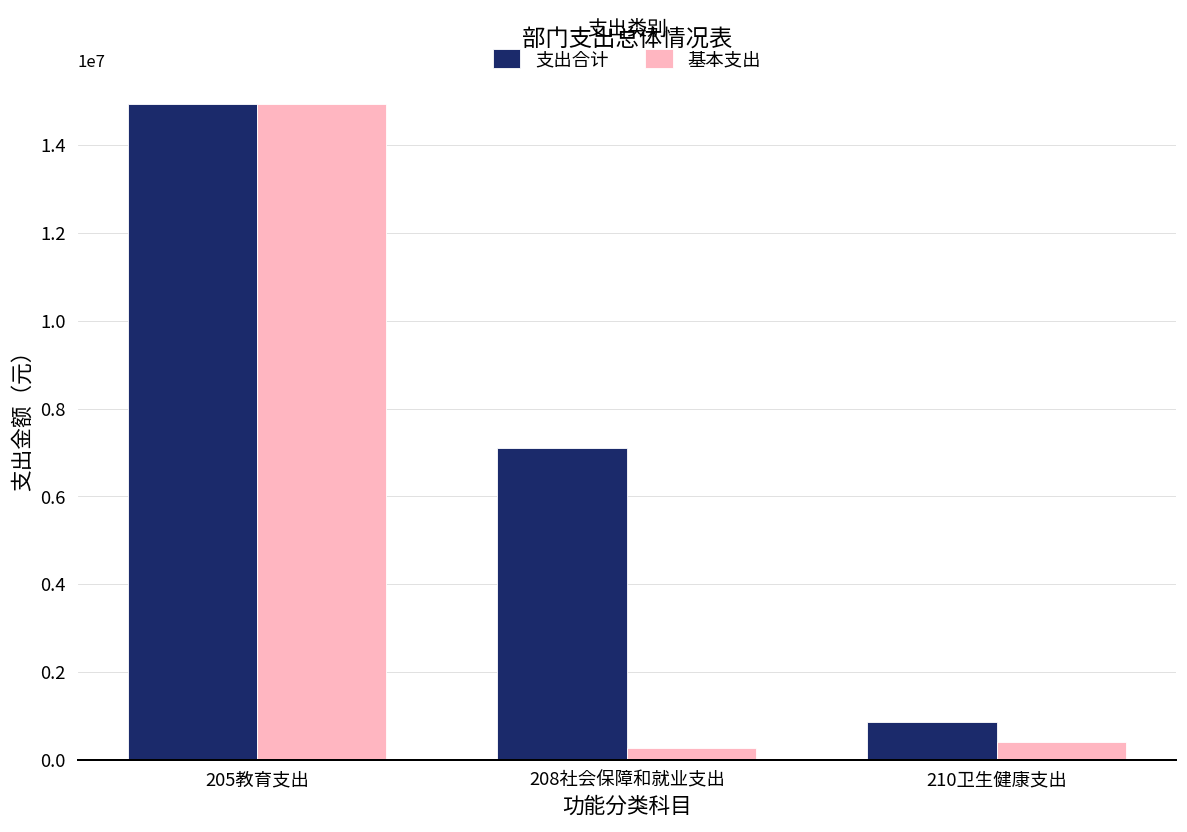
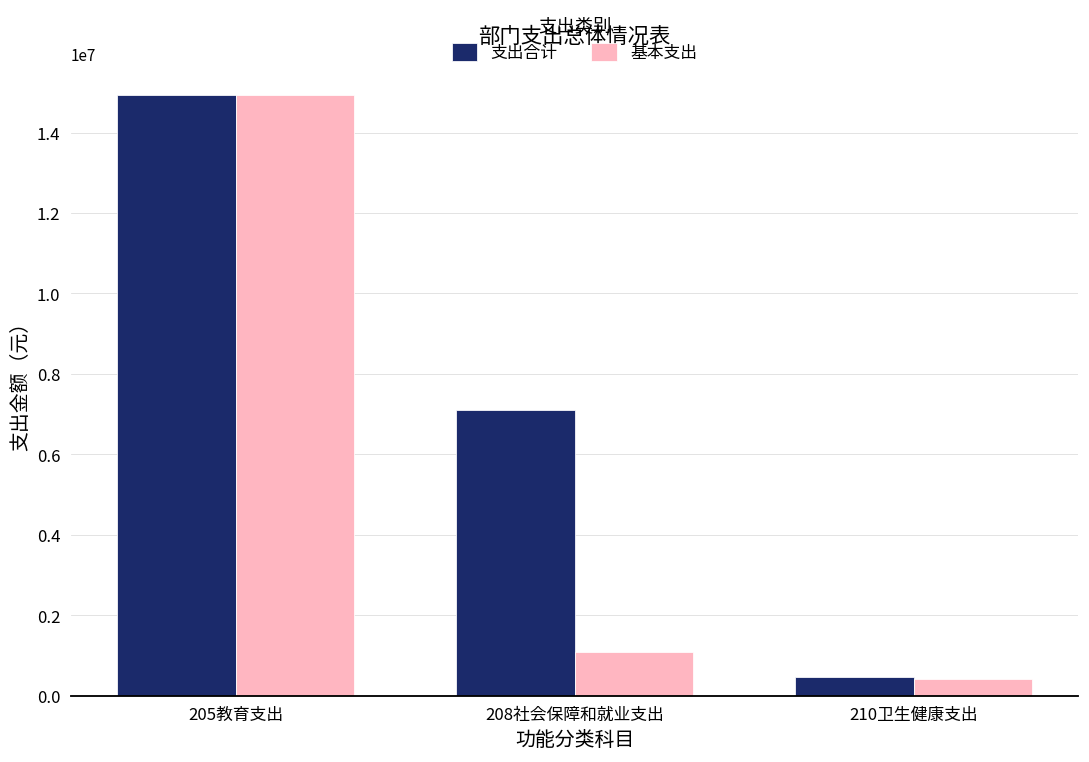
  {
    "支出合计": {
      "205教育支出": 14900000,
      "208社会保障和就业支出": 7100000,
-     "210卫生健康支出": 900000
+     "210卫生健康支出": 500000
    },
    "基本支出": {
      "205教育支出": 14900000,
-     "208社会保障和就业支出": 300000,
+     "208社会保障和就业支出": 1100000,
      "210卫生健康支出": 400000
    }
  }
